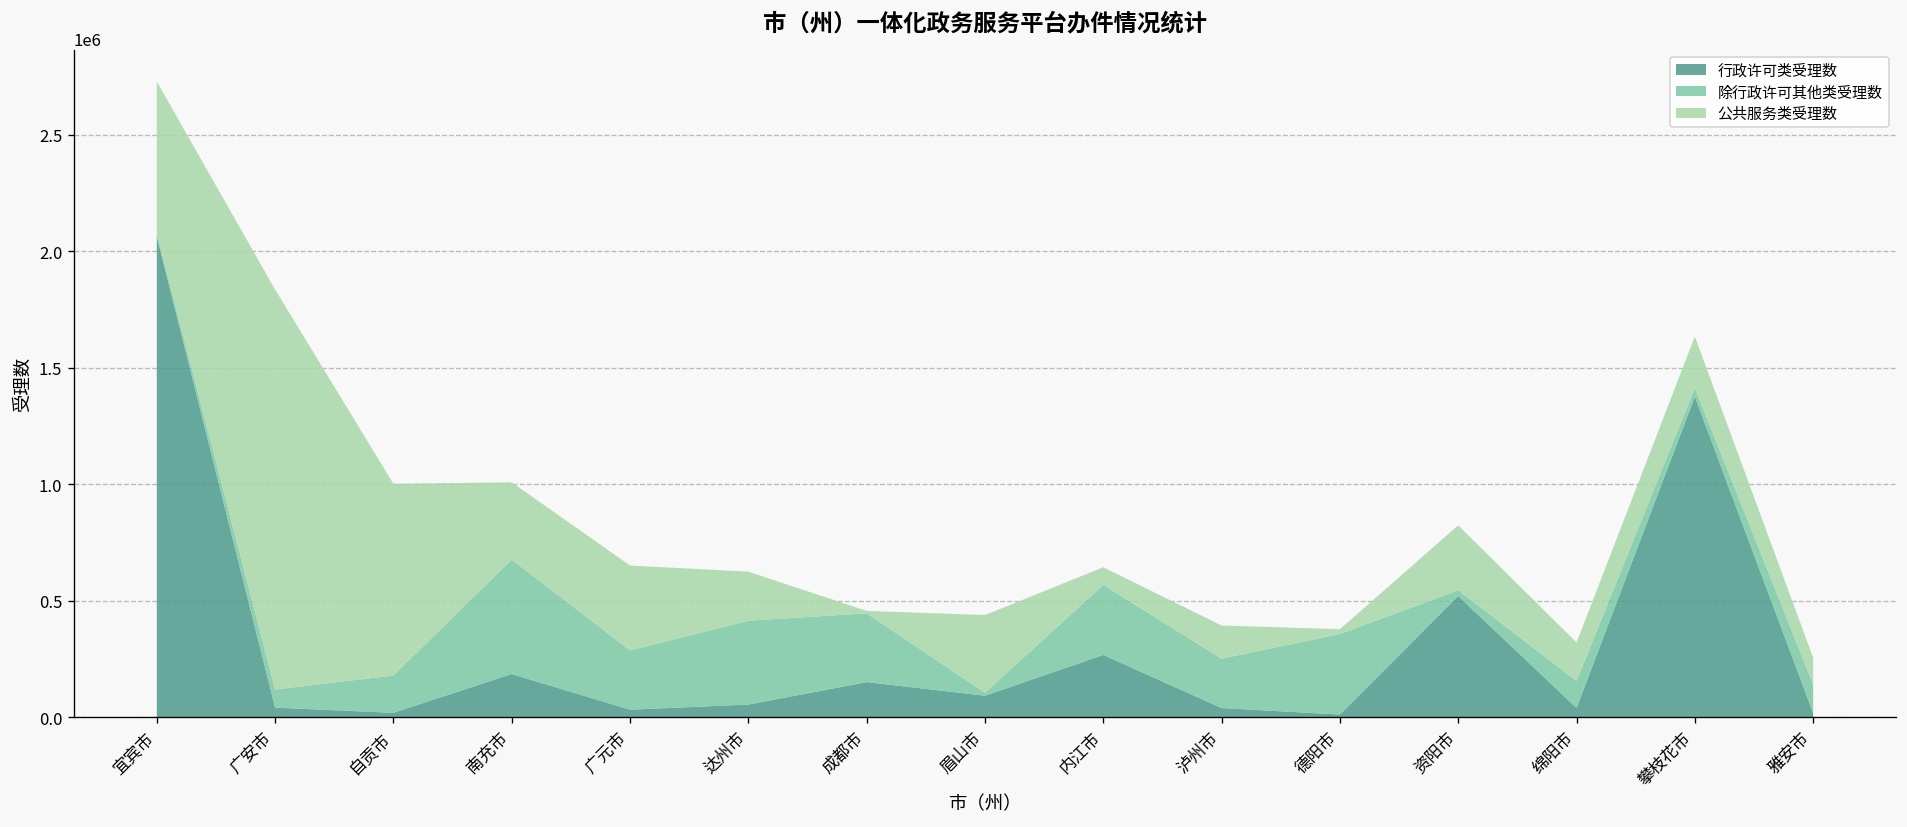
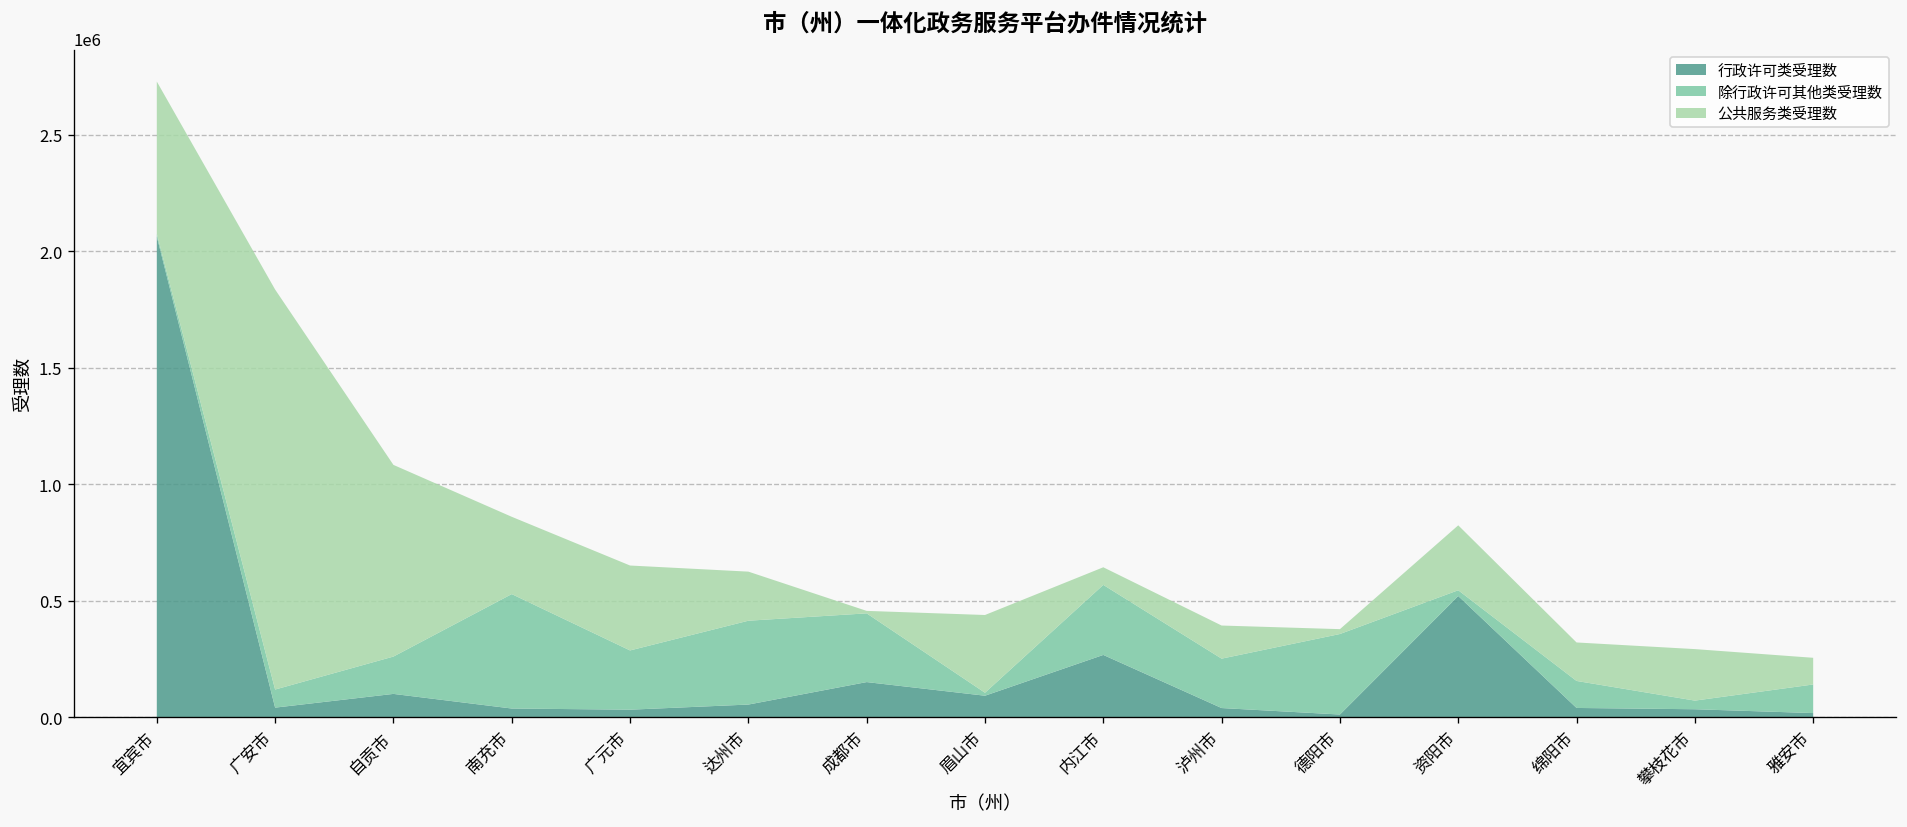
  {
    "行政许可类受理数": {
      "广安市": 40000,
-     "自贡市": 20000,
-     "南充市": 190000,
+     "自贡市": 100000,
+     "南充市": 40000,
      "广元市": 30000,
      "达州市": 50000,
      "成都市": 150000,
      "内江市": 270000,
      "泸州市": 40000,
      "资阳市": 520000,
      "绵阳市": 40000,
-     "攀枝花市": 1380000,
+     "攀枝花市": 30000,
      "雅安市": 20000
    }
  }
